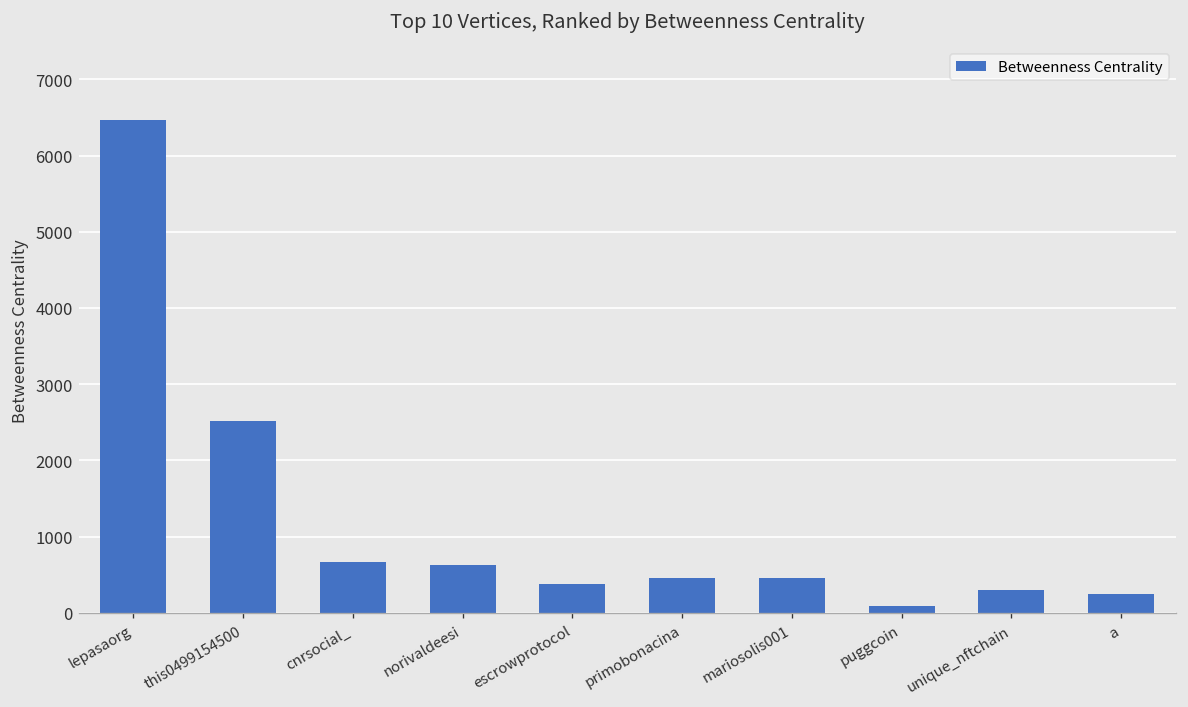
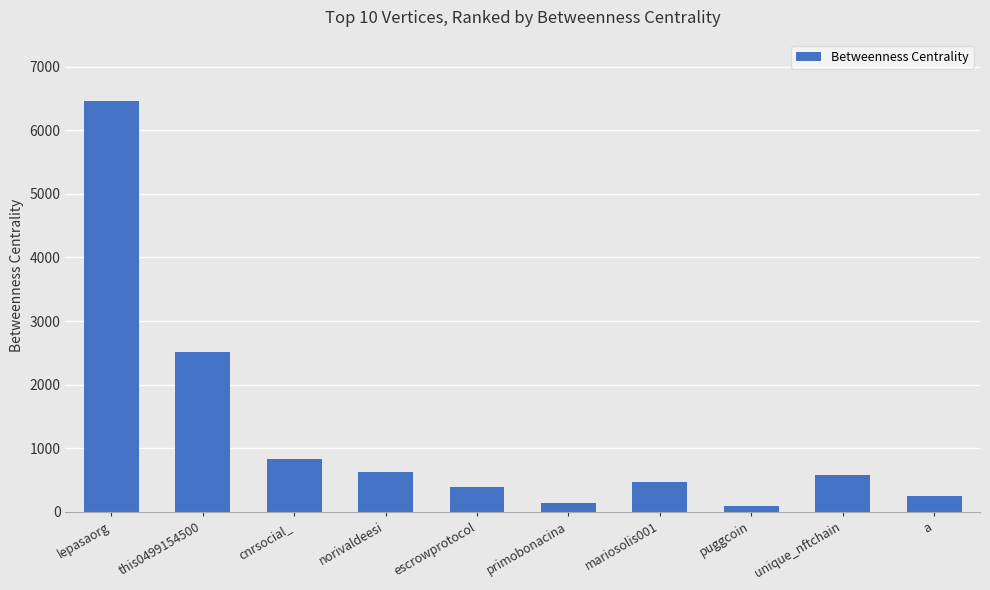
  {
    "lepasaorg": 6500,
    "this0499154500": 2500,
-   "cnrsocial_": 700,
+   "cnrsocial_": 800,
    "norivaldeesi": 600,
    "escrowprotocol": 400,
-   "primobonacina": 500,
+   "primobonacina": 100,
    "mariosolis001": 500,
    "puggcoin": 100,
-   "unique_nftchain": 300,
+   "unique_nftchain": 600,
    "a": 300
  }
